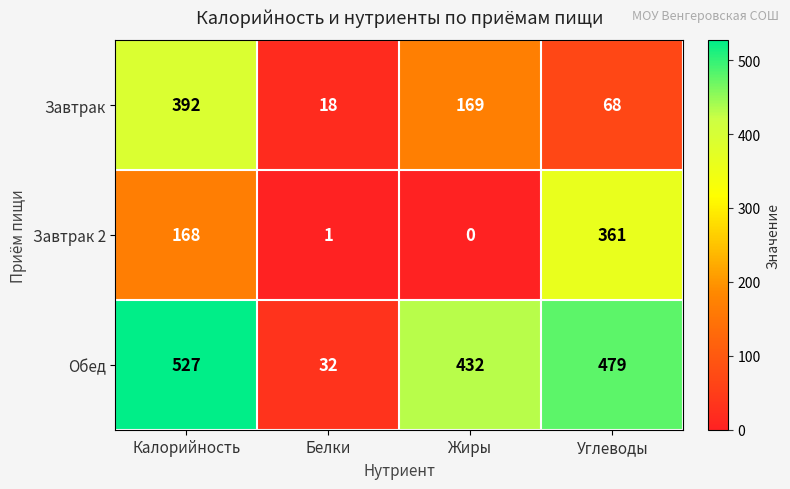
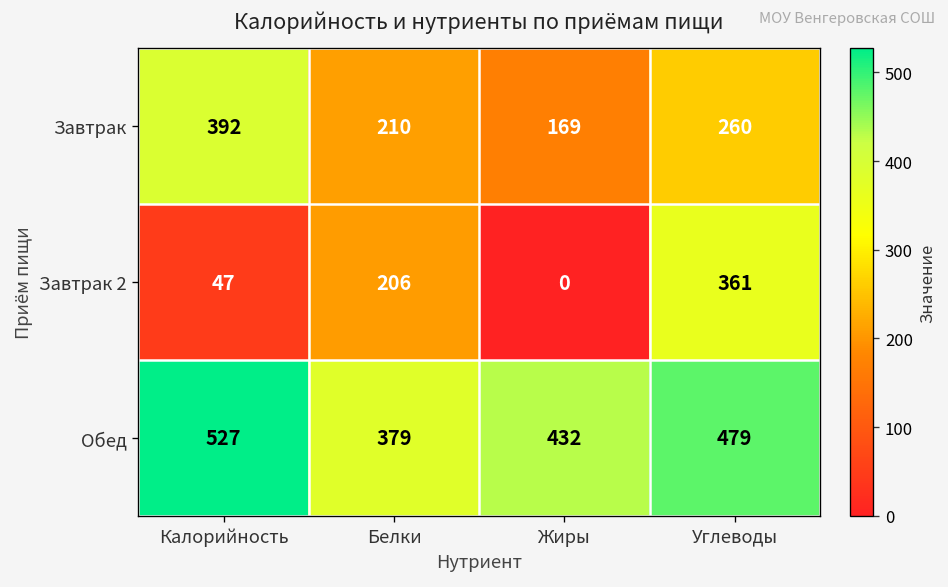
  {
    "Завтрак": {
      "Калорийность": 392,
-     "Белки": 18,
+     "Белки": 210,
      "Жиры": 169,
-     "Углеводы": 68
+     "Углеводы": 260
    },
    "Завтрак 2": {
-     "Калорийность": 168,
-     "Белки": 1,
+     "Калорийность": 47,
+     "Белки": 206,
      "Жиры": 0,
      "Углеводы": 361
    },
    "Обед": {
      "Калорийность": 527,
-     "Белки": 32,
+     "Белки": 379,
      "Жиры": 432,
      "Углеводы": 479
    }
  }
